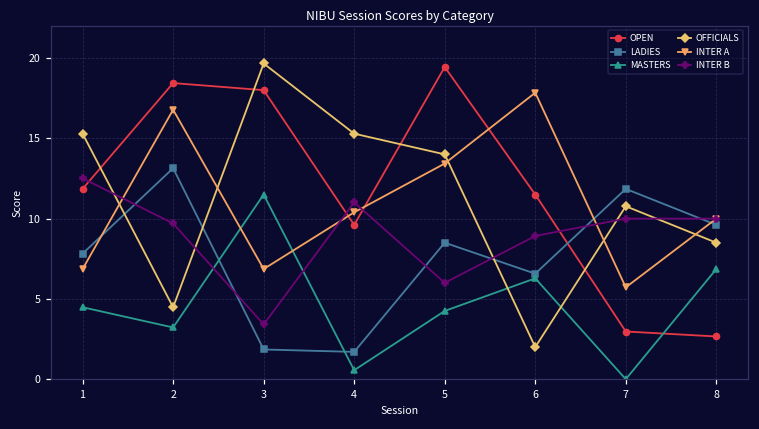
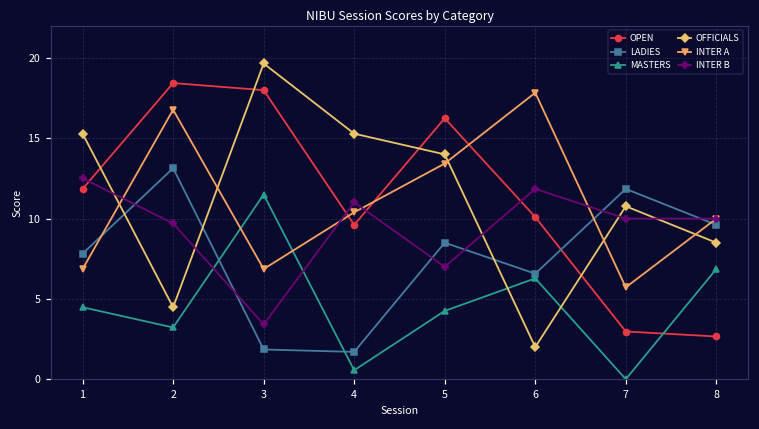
  {
    "OPEN": {
      "1": 11.9,
      "2": 18.4,
      "3": 18.0,
      "4": 9.6,
-     "5": 19.4,
-     "6": 11.5,
+     "5": 16.3,
+     "6": 10.1,
      "7": 3.0,
      "8": 2.7
    },
    "INTER B": {
      "1": 12.5,
      "2": 9.7,
      "3": 3.4,
      "4": 11.0,
-     "5": 6,
-     "6": 8.9,
+     "5": 7,
+     "6": 11.9,
      "7": 10.0
    }
  }
